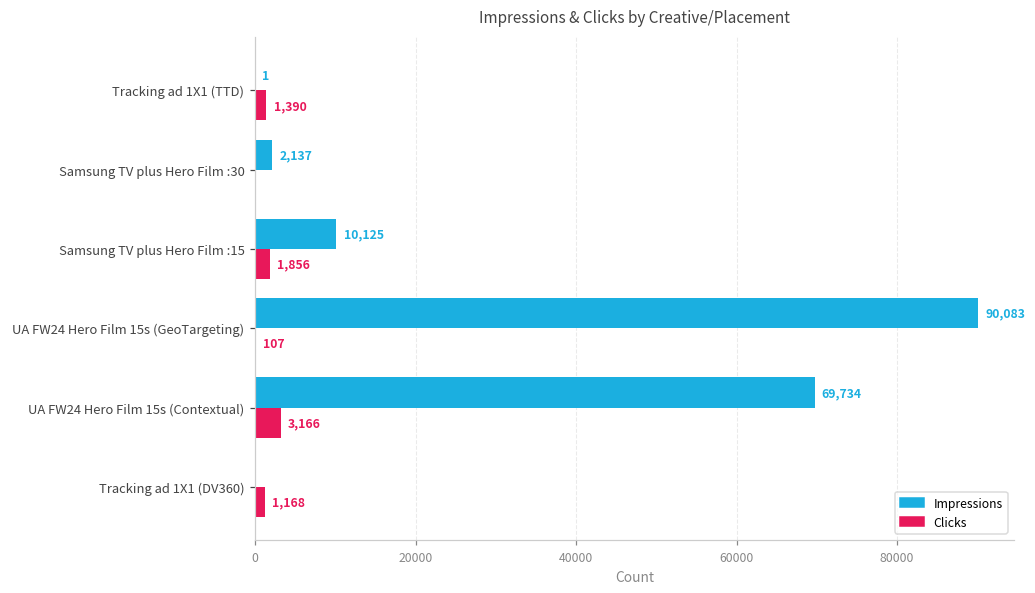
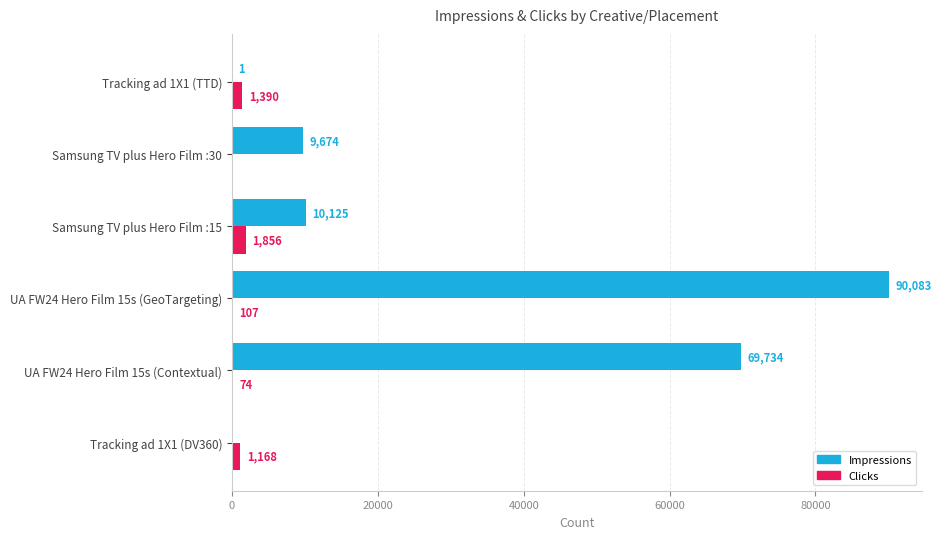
  {
    "Impressions": {
      "Tracking ad 1X1 (TTD)": "1",
-     "Samsung TV plus Hero Film :30": "2,137",
+     "Samsung TV plus Hero Film :30": "9,674",
      "Samsung TV plus Hero Film :15": "10,125",
      "UA FW24 Hero Film 15s (GeoTargeting)": "90,083",
      "UA FW24 Hero Film 15s (Contextual)": "69,734"
    },
    "Clicks": {
      "Tracking ad 1X1 (TTD)": "1,390",
      "Samsung TV plus Hero Film :15": "1,856",
      "UA FW24 Hero Film 15s (GeoTargeting)": "107",
-     "UA FW24 Hero Film 15s (Contextual)": "3,166",
+     "UA FW24 Hero Film 15s (Contextual)": "74",
      "Tracking ad 1X1 (DV360)": "1,168"
    }
  }
